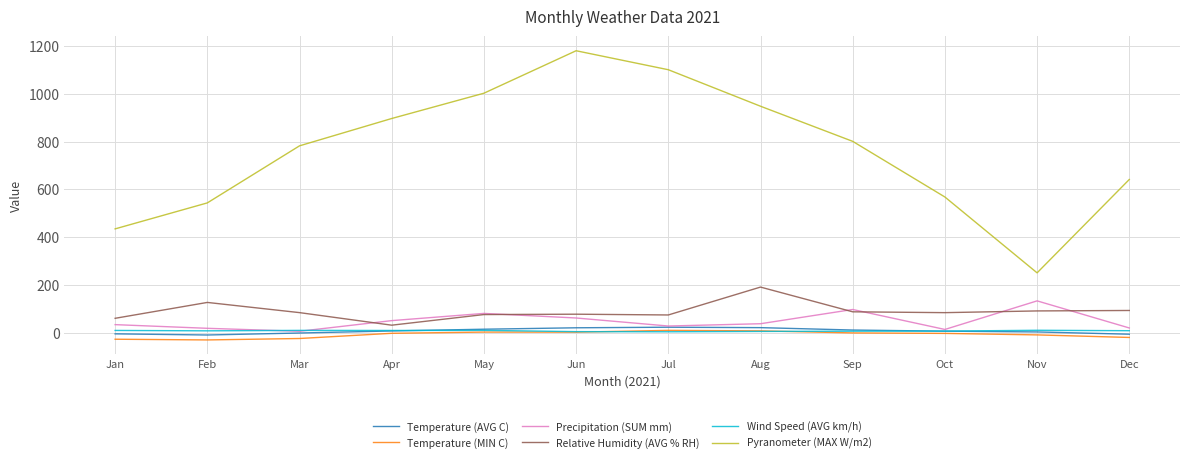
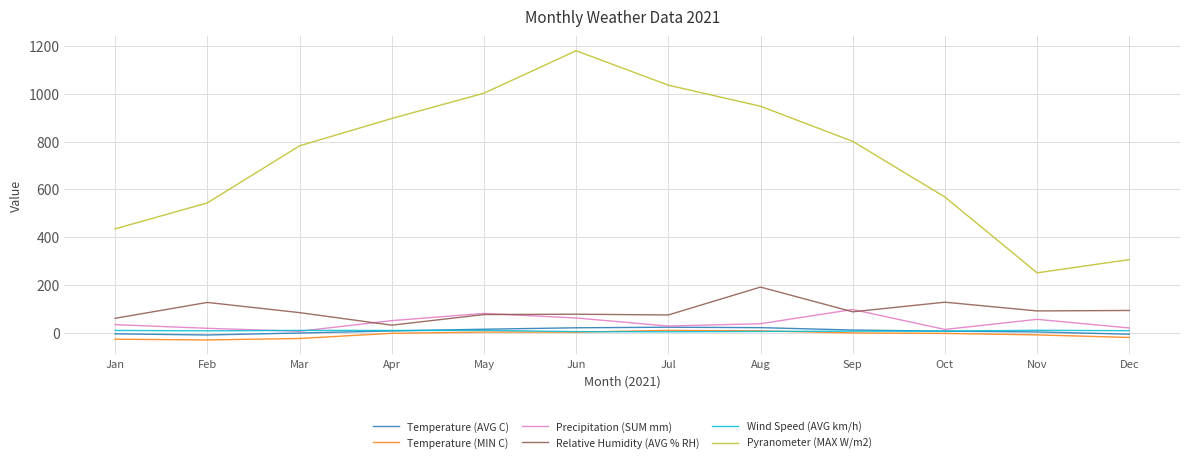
  {
    "Temperature (AVG C)": {
      "Jan": -10,
      "Feb": -10,
      "Jun": 20,
      "Aug": 20,
      "Dec": -10
    },
    "Temperature (MIN C)": {
      "Jan": -30,
      "Feb": -30,
      "Mar": -30,
      "Nov": -10,
      "Dec": -20
    },
    "Precipitation (SUM mm)": {
      "Jan": 30,
      "Apr": 50,
      "Jun": 60,
      "Aug": 40,
-     "Nov": 130,
+     "Nov": 60,
      "Dec": 20
    },
    "Relative Humidity (AVG % RH)": {
      "Jan": 60,
      "Feb": 130,
      "Mar": 80,
      "Apr": 30,
      "Jun": 80,
      "Jul": 70,
      "Aug": 190,
-     "Oct": 80,
+     "Oct": 130,
      "Nov": 90,
      "Dec": 90
    },
    "Wind Speed (AVG km/h)": {
      "Jan": 10,
      "Dec": 10
    },
    "Pyranometer (MAX W/m2)": {
      "Jan": 430,
      "Feb": 540,
      "Mar": 780,
      "Apr": 900,
      "May": 1000,
      "Jun": 1180,
-     "Jul": 1100,
+     "Jul": 1040,
      "Aug": 950,
      "Sep": 800,
      "Oct": 570,
      "Nov": 250,
-     "Dec": 640
+     "Dec": 310
    }
  }
